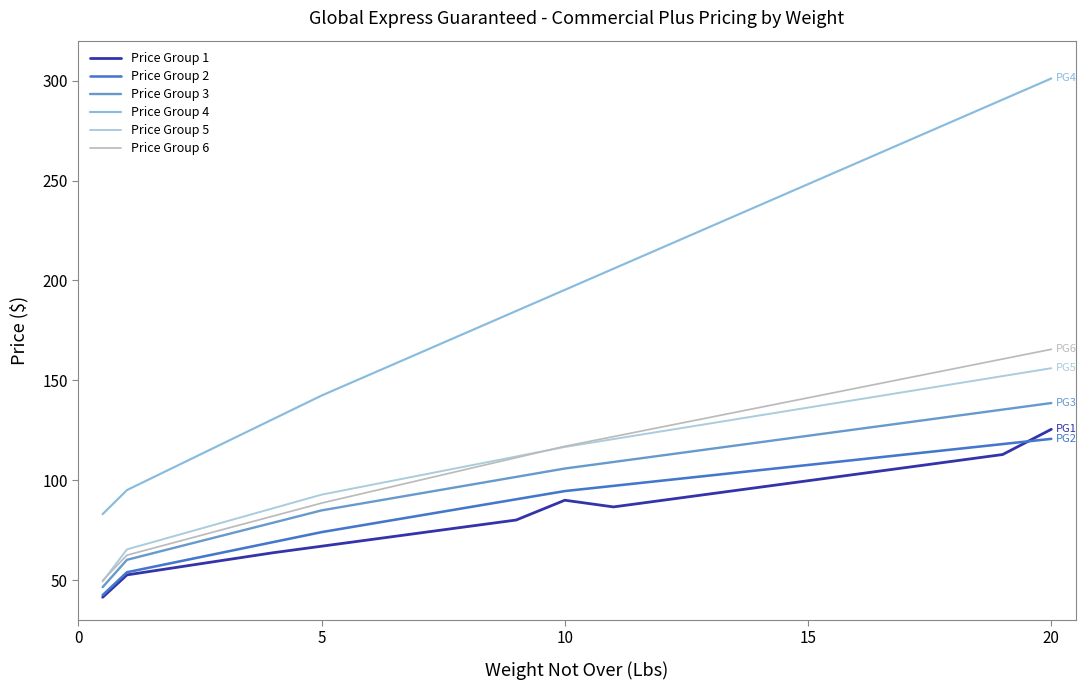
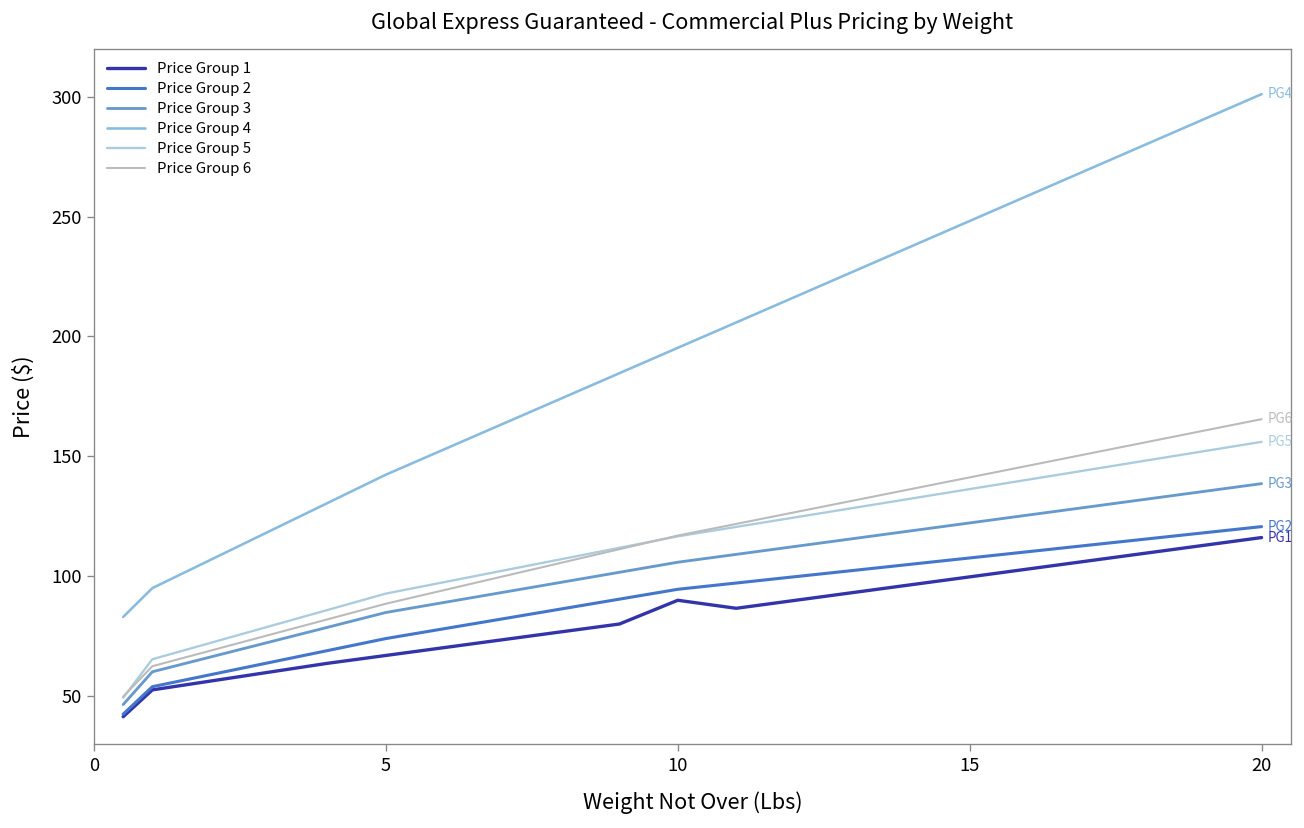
  {
    "Price Group 1": {
      "5": 67,
      "10": 90,
      "15": 100,
-     "20": 125
+     "20": 116
    }
  }
